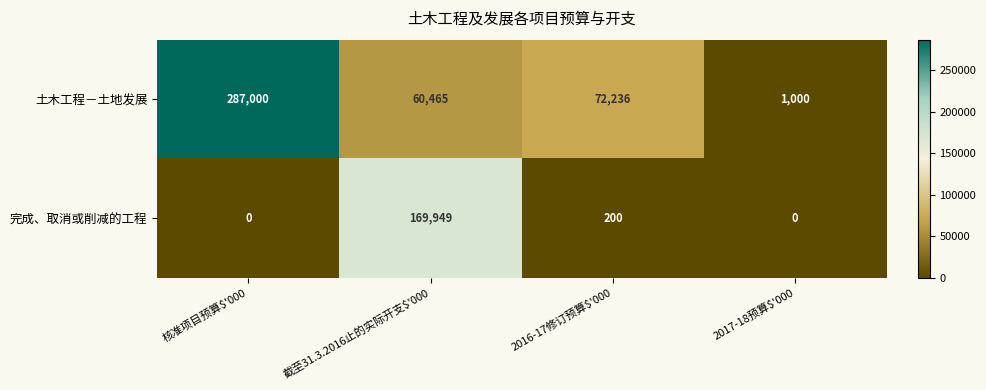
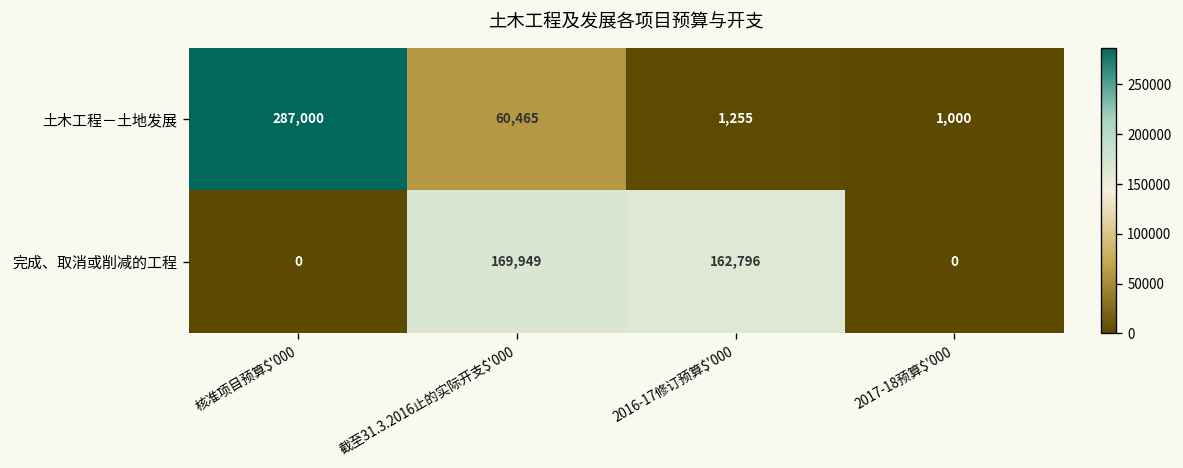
  {
    "土木工程－土地发展": {
      "核准项目预算$'000": "287,000",
      "截至31.3.2016止的实际开支$'000": "60,465",
-     "2016-17修订预算$'000": "72,236",
+     "2016-17修订预算$'000": "1,255",
      "2017-18预算$'000": "1,000"
    },
    "完成、取消或削减的工程": {
      "核准项目预算$'000": "0",
      "截至31.3.2016止的实际开支$'000": "169,949",
-     "2016-17修订预算$'000": "200",
+     "2016-17修订预算$'000": "162,796",
      "2017-18预算$'000": "0"
    }
  }
